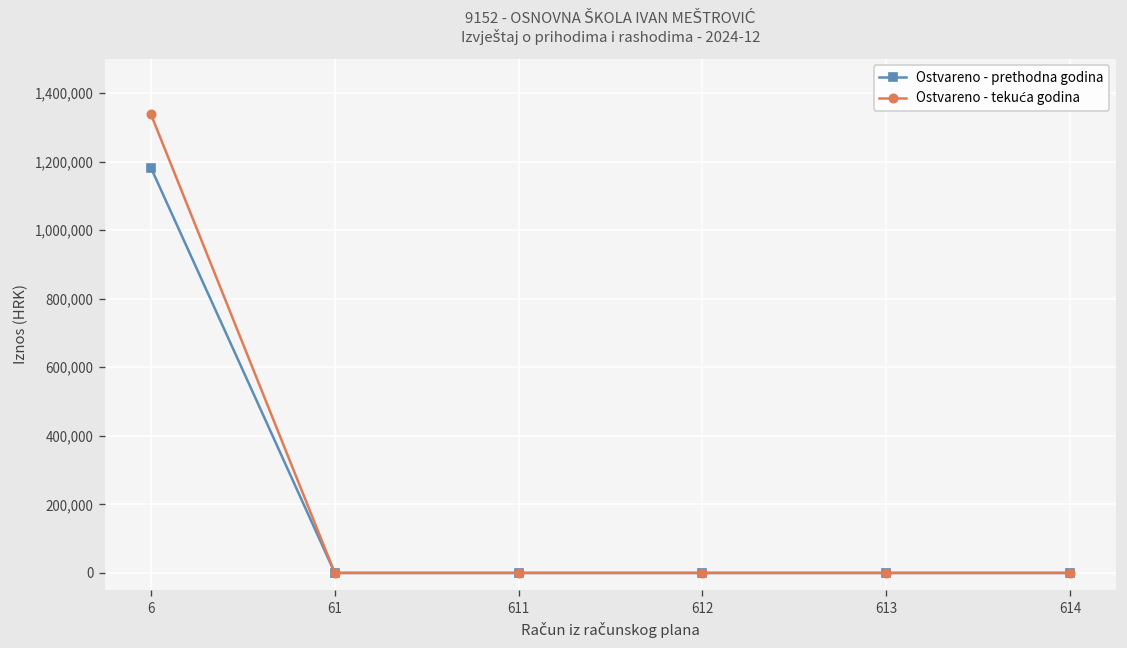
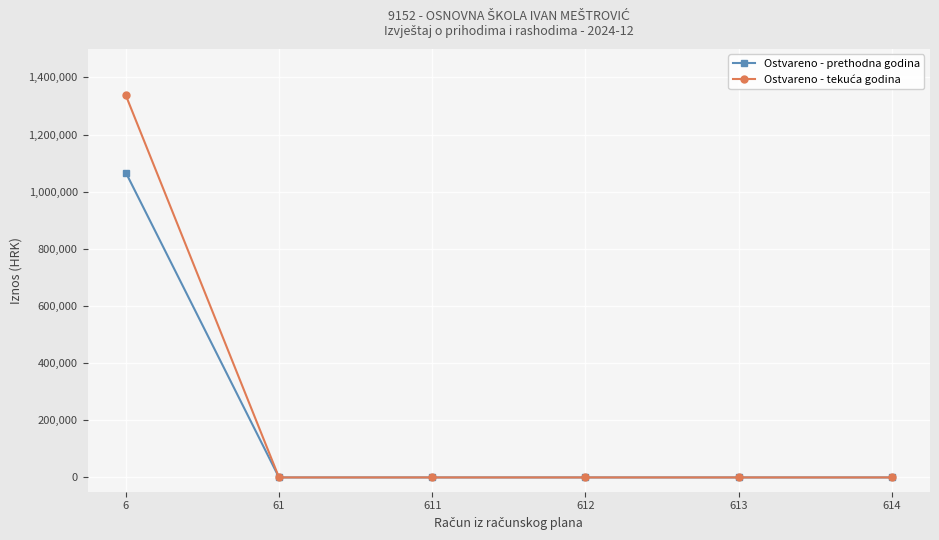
  {
    "Ostvareno - prethodna godina": {
-     "6": "1,180,000"
+     "6": "1,070,000"
    },
    "Ostvareno - tekuća godina": {
      "6": "1,340,000"
    }
  }
